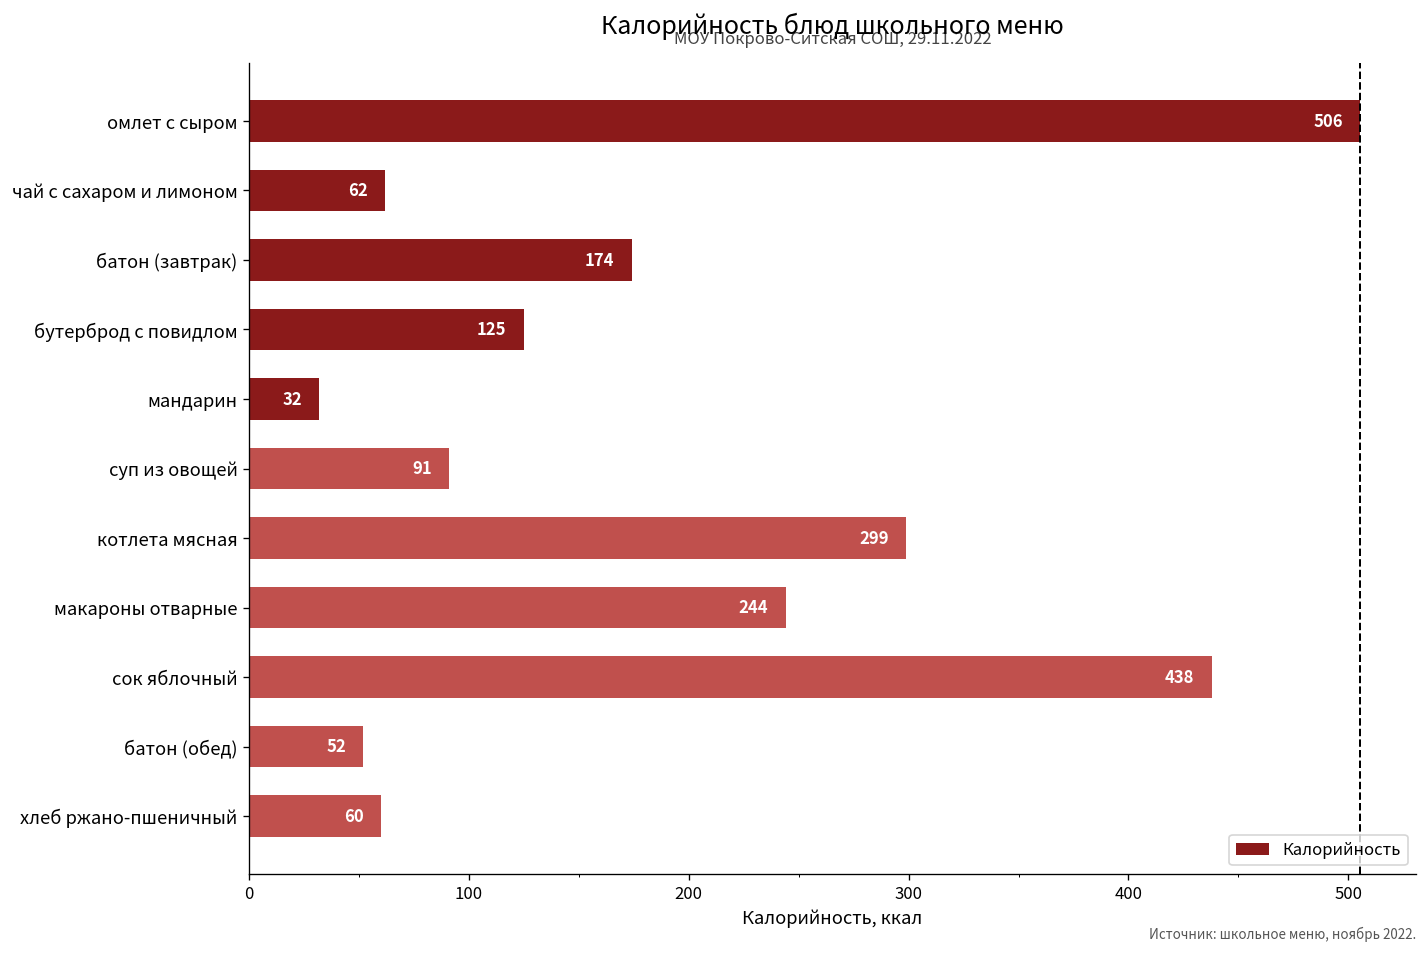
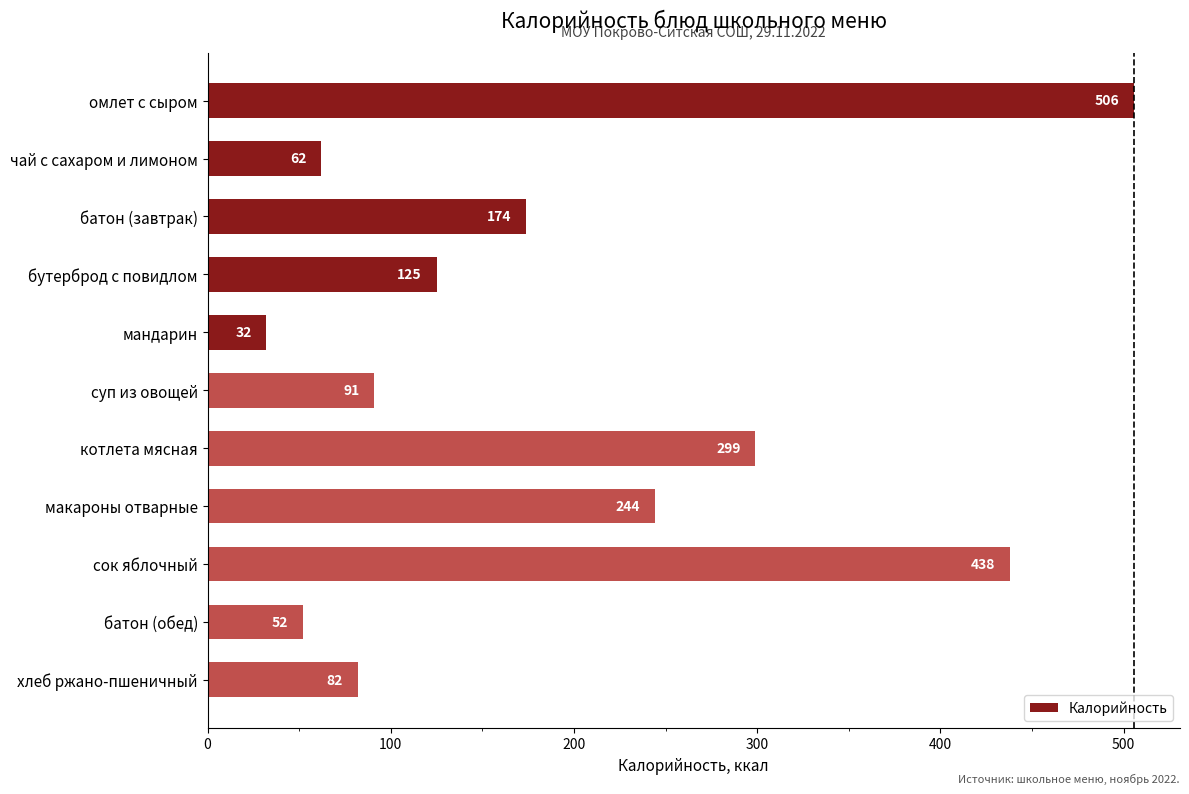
  {
    "омлет с сыром": 506,
    "чай с сахаром и лимоном": 62,
    "батон (завтрак)": 174,
    "бутерброд с повидлом": 125,
    "мандарин": 32,
    "суп из овощей": 91,
    "котлета мясная": 299,
    "макароны отварные": 244,
    "сок яблочный": 438,
    "батон (обед)": 52,
-   "хлеб ржано-пшеничный": 60
+   "хлеб ржано-пшеничный": 82
  }
